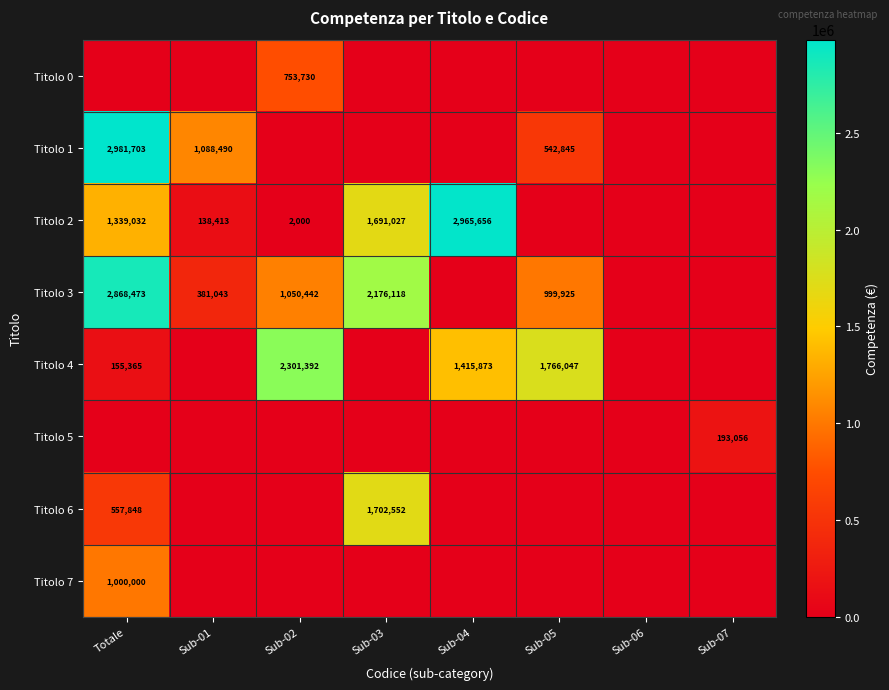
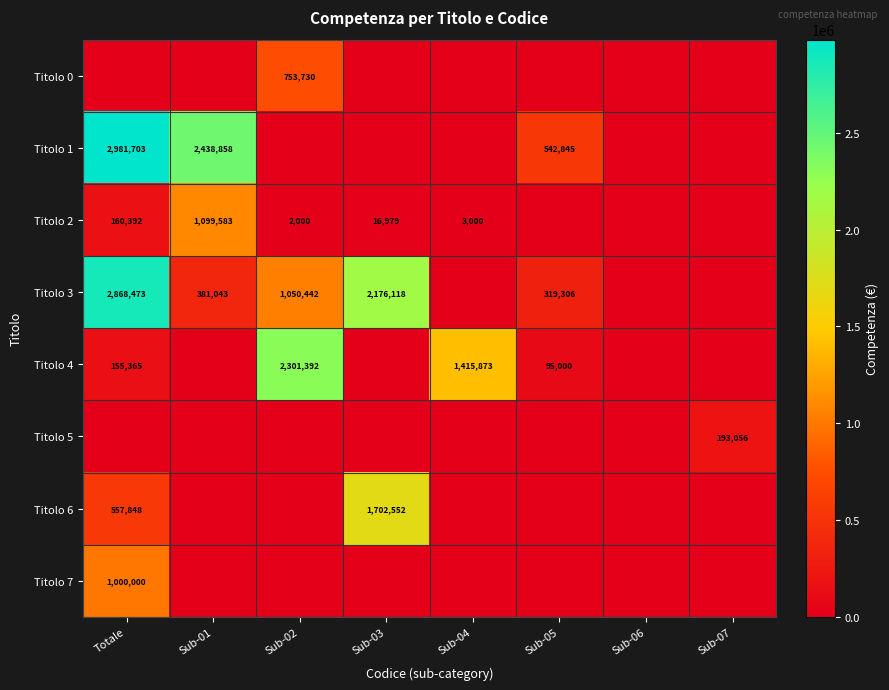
  {
    "Titolo 0": {
      "Sub-02": "753,730"
    },
    "Titolo 1": {
      "Totale": "2,981,703",
-     "Sub-01": "1,088,490",
+     "Sub-01": "2,438,858",
      "Sub-05": "542,845"
    },
    "Titolo 2": {
-     "Totale": "1,339,032",
-     "Sub-01": "138,413",
+     "Totale": "160,392",
+     "Sub-01": "1,099,583",
      "Sub-02": "2,000",
-     "Sub-03": "1,691,027",
-     "Sub-04": "2,965,656"
+     "Sub-03": "16,979",
+     "Sub-04": "3,000"
    },
    "Titolo 3": {
      "Totale": "2,868,473",
      "Sub-01": "381,043",
      "Sub-02": "1,050,442",
      "Sub-03": "2,176,118",
-     "Sub-05": "999,925"
+     "Sub-05": "319,306"
    },
    "Titolo 4": {
      "Totale": "155,365",
      "Sub-02": "2,301,392",
      "Sub-04": "1,415,873",
-     "Sub-05": "1,766,047"
+     "Sub-05": "95,000"
    },
    "Titolo 5": {
      "Sub-07": "193,056"
    },
    "Titolo 6": {
      "Totale": "557,848",
      "Sub-03": "1,702,552"
    },
    "Titolo 7": {
      "Totale": "1,000,000"
    }
  }
